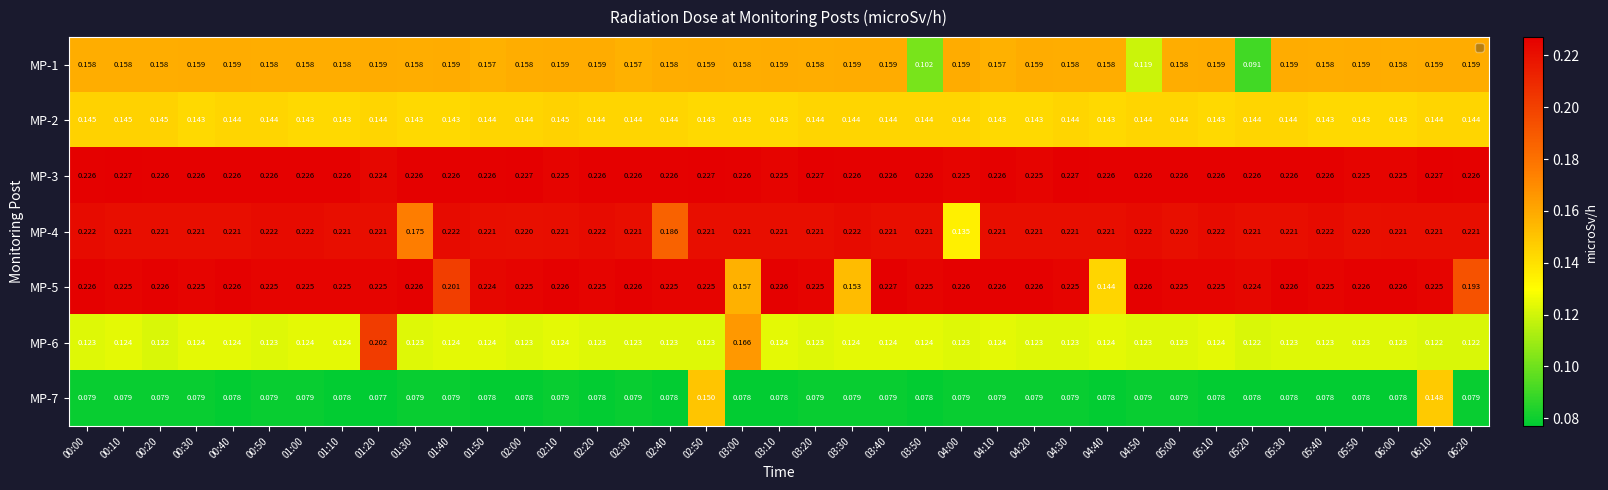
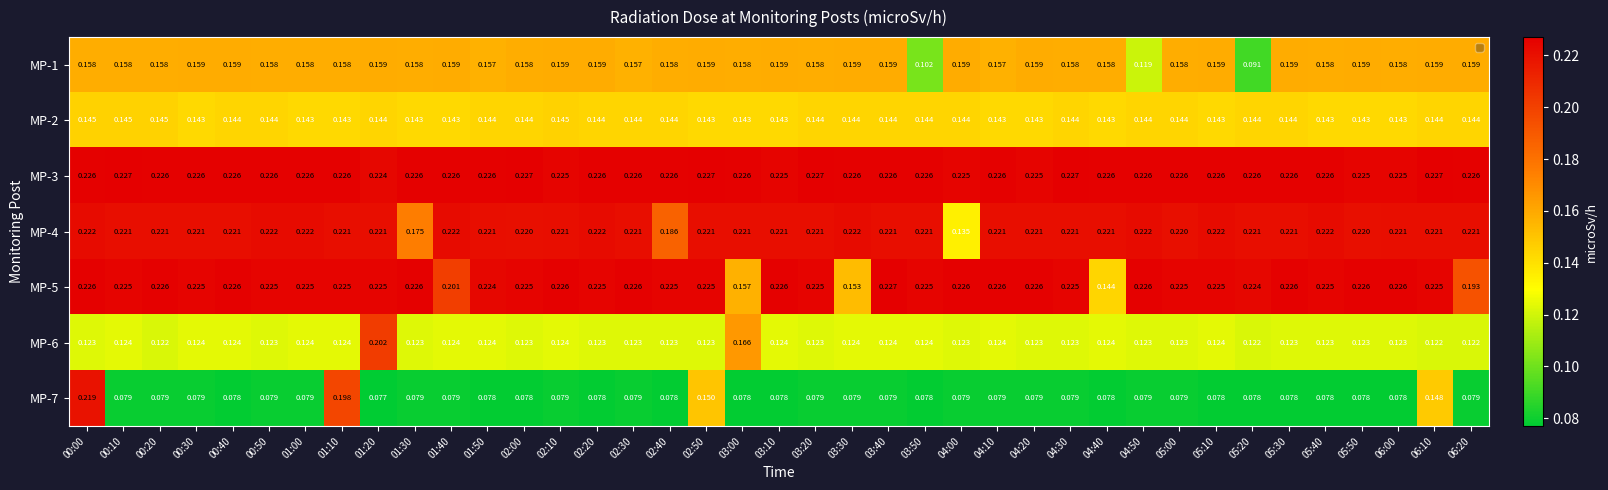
  {
    "MP-7": {
-     "00:00": 0.079,
+     "00:00": 0.219,
      "00:10": 0.079,
      "00:20": 0.079,
      "00:30": 0.079,
      "00:40": 0.078,
      "00:50": 0.079,
      "01:00": 0.079,
-     "01:10": 0.078,
+     "01:10": 0.198,
      "01:20": 0.077,
      "01:30": 0.079,
      "01:40": 0.079,
      "01:50": 0.078,
      "02:00": 0.078,
      "02:10": 0.079,
      "02:20": 0.078,
      "02:30": 0.079,
      "02:40": 0.078,
      "02:50": 0.150,
      "03:00": 0.078,
      "03:10": 0.078,
      "03:20": 0.079,
      "03:30": 0.079,
      "03:40": 0.079,
      "03:50": 0.078,
      "04:00": 0.079,
      "04:10": 0.079,
      "04:20": 0.079,
      "04:30": 0.079,
      "04:40": 0.078,
      "04:50": 0.079,
      "05:00": 0.079,
      "05:10": 0.078,
      "05:20": 0.078,
      "05:30": 0.078,
      "05:40": 0.078,
      "05:50": 0.078,
      "06:00": 0.078,
      "06:10": 0.148,
      "06:20": 0.079
    }
  }
